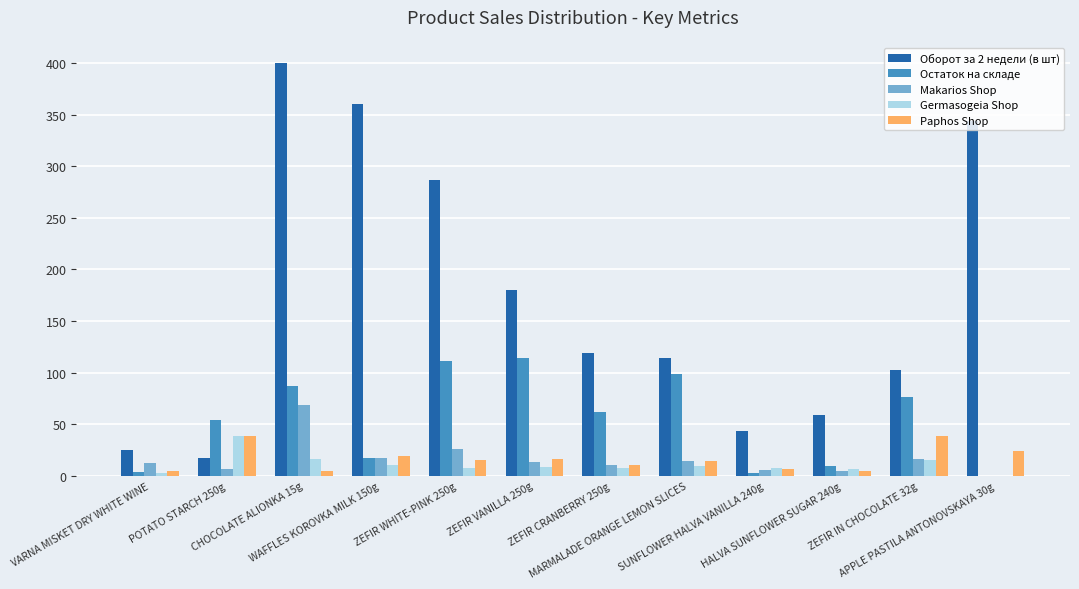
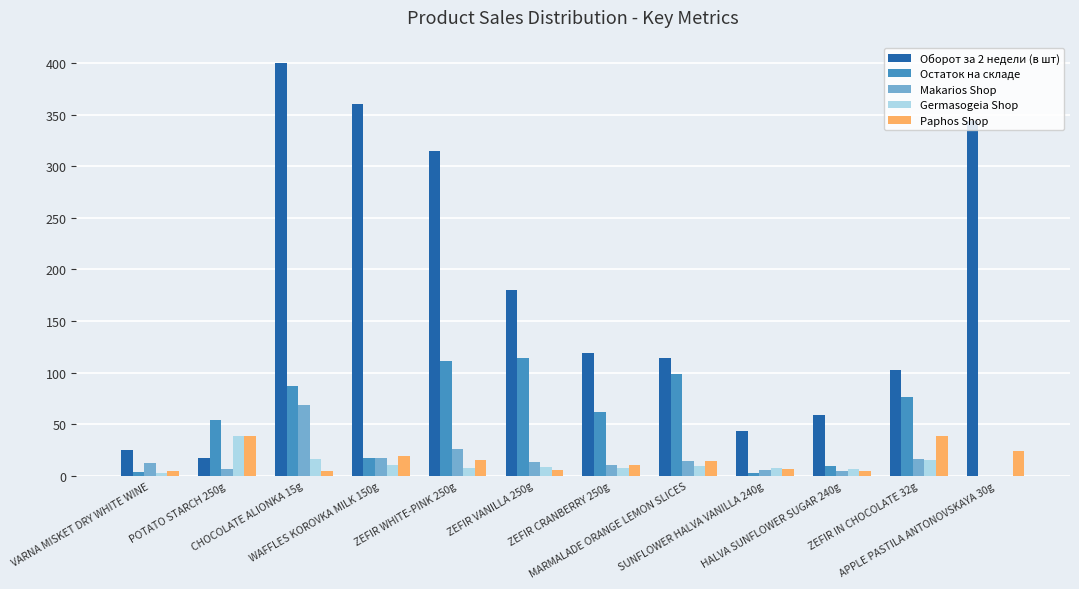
  {
    "Оборот за 2 недели (в шт)": {
      "VARNA MISKET DRY WHITE WINE": 25,
      "POTATO STARCH 250g": 17,
      "CHOCOLATE ALIONKA 15g": 400,
      "WAFFLES KOROVKA MILK 150g": 360,
-     "ZEFIR WHITE-PINK 250g": 287,
+     "ZEFIR WHITE-PINK 250g": 315,
      "ZEFIR VANILLA 250g": 180,
      "ZEFIR CRANBERRY 250g": 119,
      "MARMALADE ORANGE LEMON SLICES": 114,
      "SUNFLOWER HALVA VANILLA 240g": 43,
      "HALVA SUNFLOWER SUGAR 240g": 59,
      "ZEFIR IN CHOCOLATE 32g": 103
    },
    "Germasogeia Shop": {
      "VARNA MISKET DRY WHITE WINE": 3,
      "POTATO STARCH 250g": 39,
      "CHOCOLATE ALIONKA 15g": 16,
      "WAFFLES KOROVKA MILK 150g": 11,
      "ZEFIR WHITE-PINK 250g": 8,
      "ZEFIR VANILLA 250g": 9,
      "ZEFIR CRANBERRY 250g": 8,
      "MARMALADE ORANGE LEMON SLICES": 10,
      "SUNFLOWER HALVA VANILLA 240g": 8,
      "HALVA SUNFLOWER SUGAR 240g": 7,
      "ZEFIR IN CHOCOLATE 32g": 15
    },
    "Paphos Shop": {
      "VARNA MISKET DRY WHITE WINE": 5,
      "POTATO STARCH 250g": 39,
      "CHOCOLATE ALIONKA 15g": 5,
      "WAFFLES KOROVKA MILK 150g": 19,
      "ZEFIR WHITE-PINK 250g": 15,
-     "ZEFIR VANILLA 250g": 16,
+     "ZEFIR VANILLA 250g": 6,
      "ZEFIR CRANBERRY 250g": 11,
      "MARMALADE ORANGE LEMON SLICES": 14,
      "SUNFLOWER HALVA VANILLA 240g": 7,
      "HALVA SUNFLOWER SUGAR 240g": 5,
      "ZEFIR IN CHOCOLATE 32g": 39,
      "APPLE PASTILA ANTONOVSKAYA 30g": 24
    }
  }
